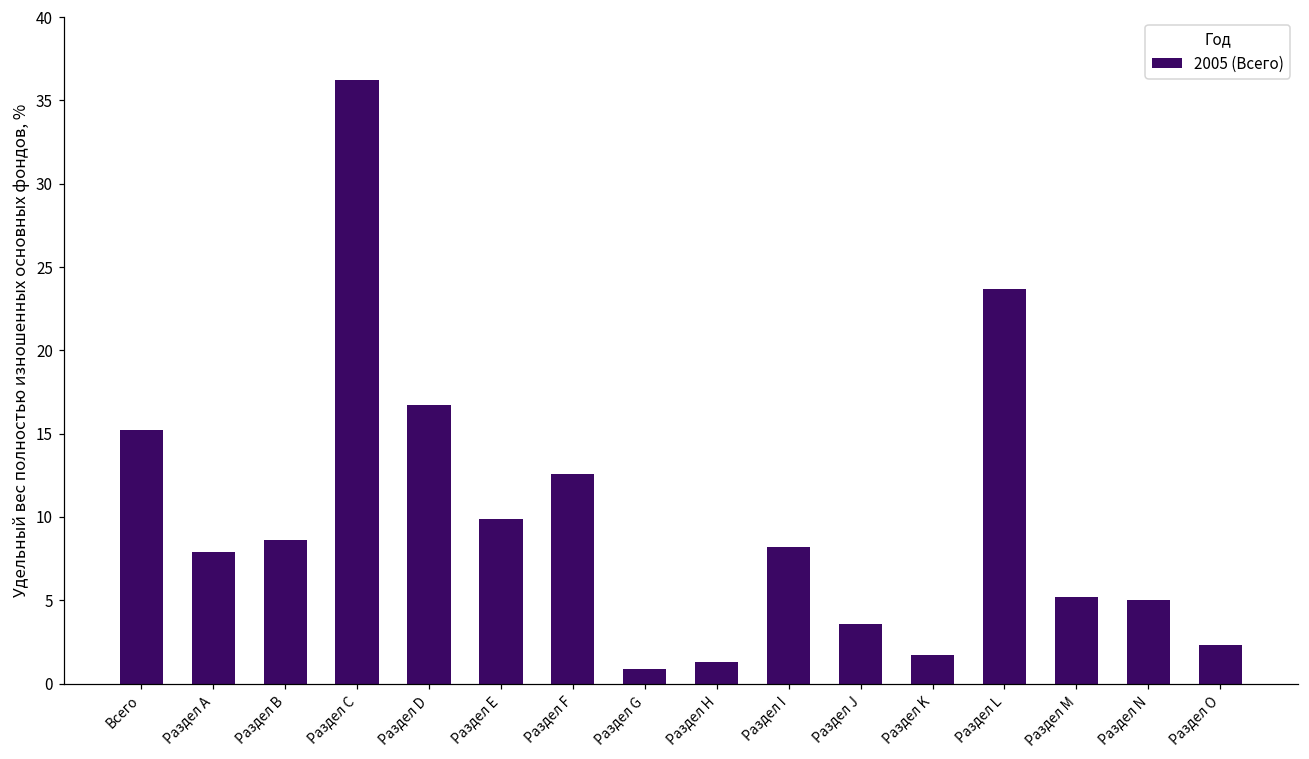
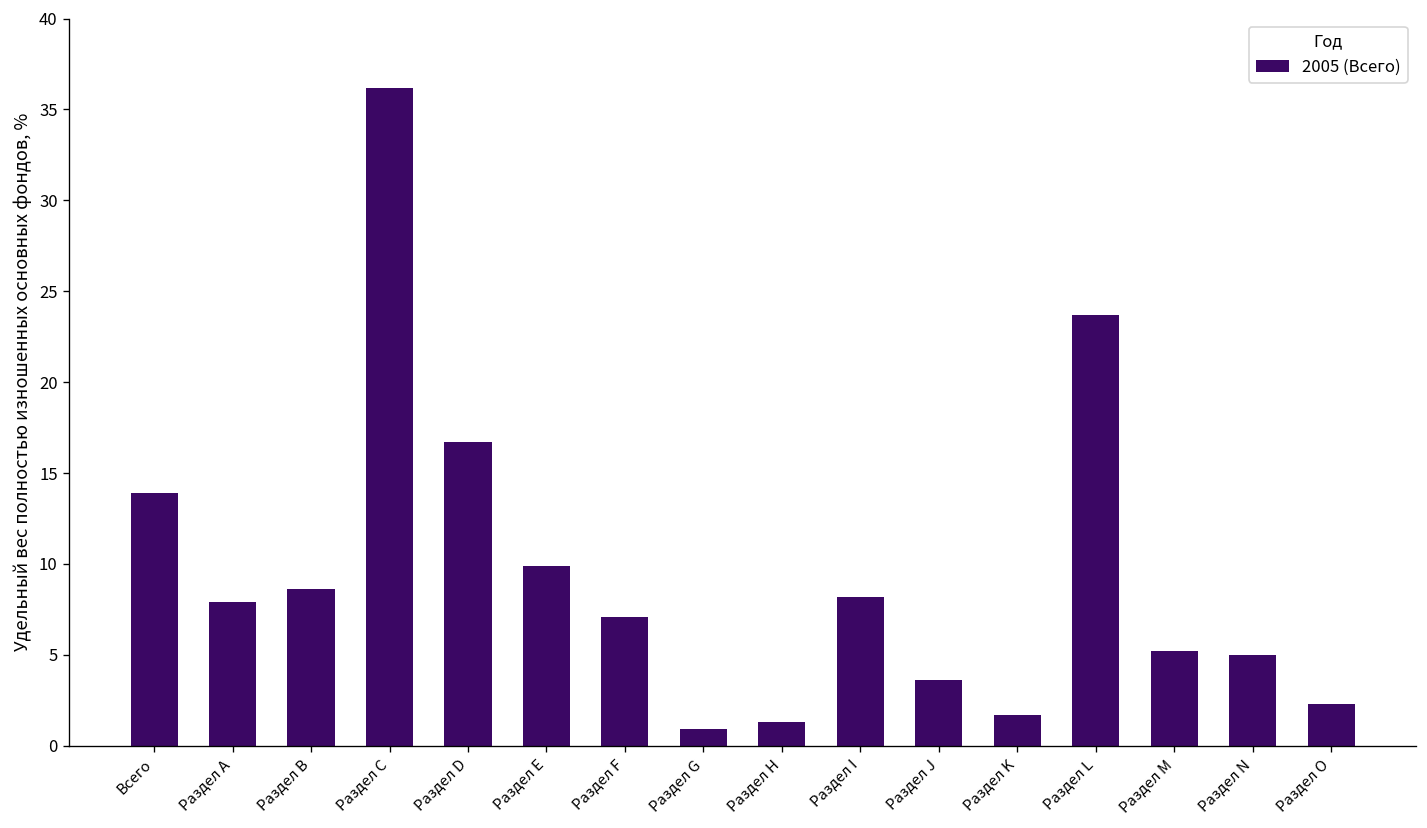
  {
-   "Всего": 15.2,
+   "Всего": 13.9,
    "Раздел А": 7.9,
    "Раздел В": 8.6,
    "Раздел С": 36.2,
    "Раздел D": 16.7,
    "Раздел Е": 9.9,
-   "Раздел F": 12.6,
+   "Раздел F": 7.1,
    "Раздел G": 0.9,
    "Раздел Н": 1.3,
    "Раздел I": 8.2,
    "Раздел J": 3.6,
    "Раздел K": 1.7,
    "Раздел L": 23.7,
    "Раздел M": 5.2,
    "Раздел N": 5.0,
    "Раздел O": 2.3
  }
